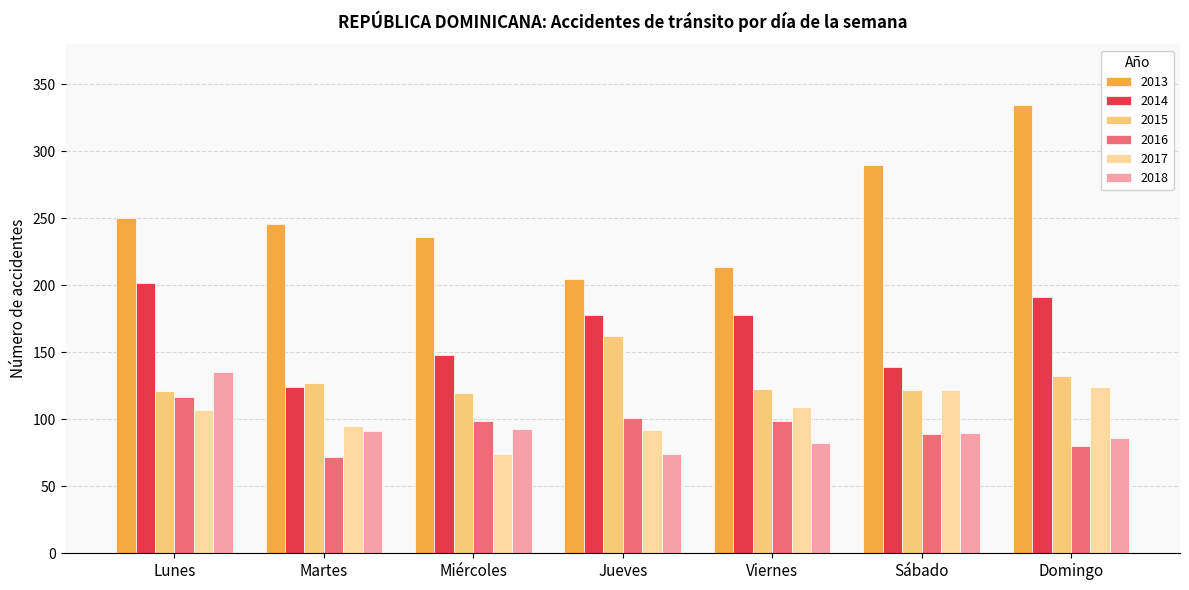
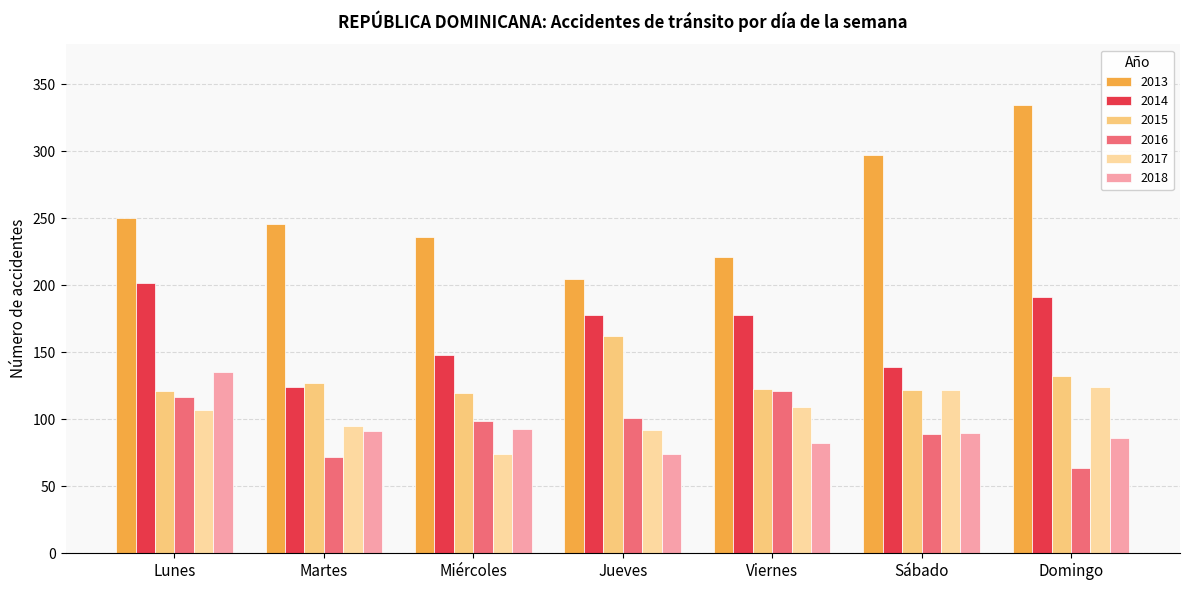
  {
    "2013": {
      "Lunes": 250,
      "Martes": 246,
      "Miércoles": 236,
      "Jueves": 205,
-     "Viernes": 214,
-     "Sábado": 290,
+     "Viernes": 221,
+     "Sábado": 297,
      "Domingo": 335
    },
    "2014": {
      "Lunes": 202,
      "Martes": 124,
      "Miércoles": 148,
      "Jueves": 178,
      "Viernes": 178,
      "Sábado": 139,
      "Domingo": 191
    },
    "2016": {
      "Lunes": 117,
      "Martes": 72,
      "Miércoles": 99,
      "Jueves": 101,
-     "Viernes": 99,
+     "Viernes": 121,
      "Sábado": 89,
-     "Domingo": 80
+     "Domingo": 64
    }
  }
